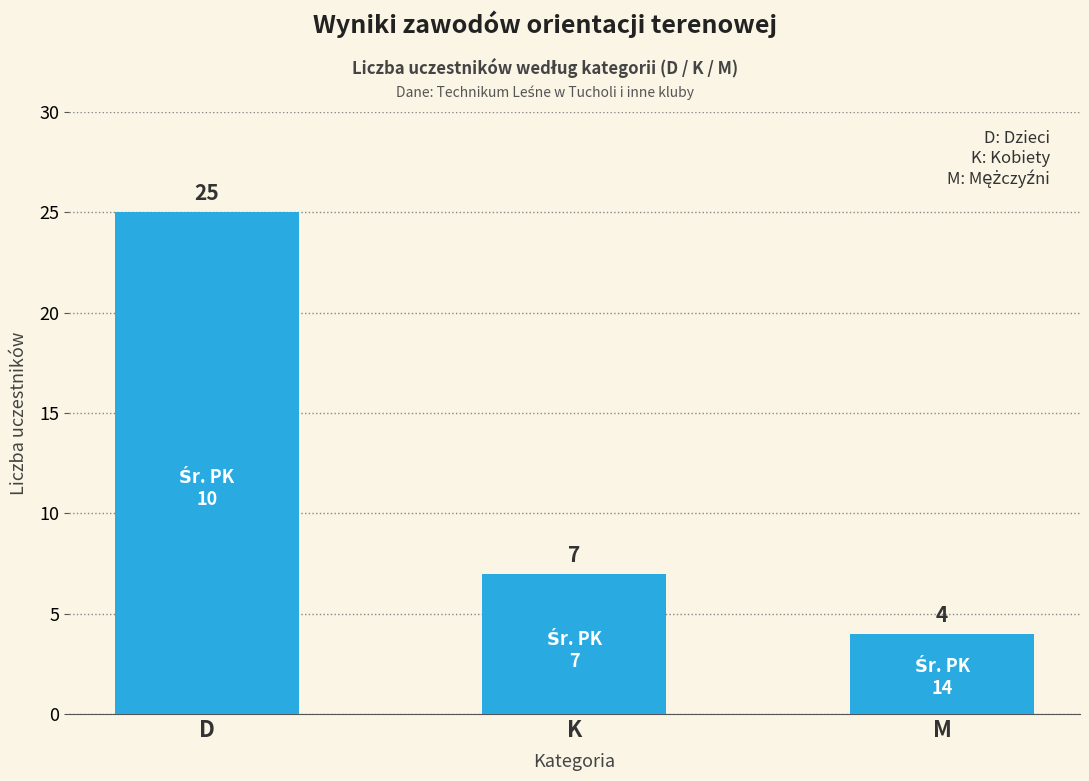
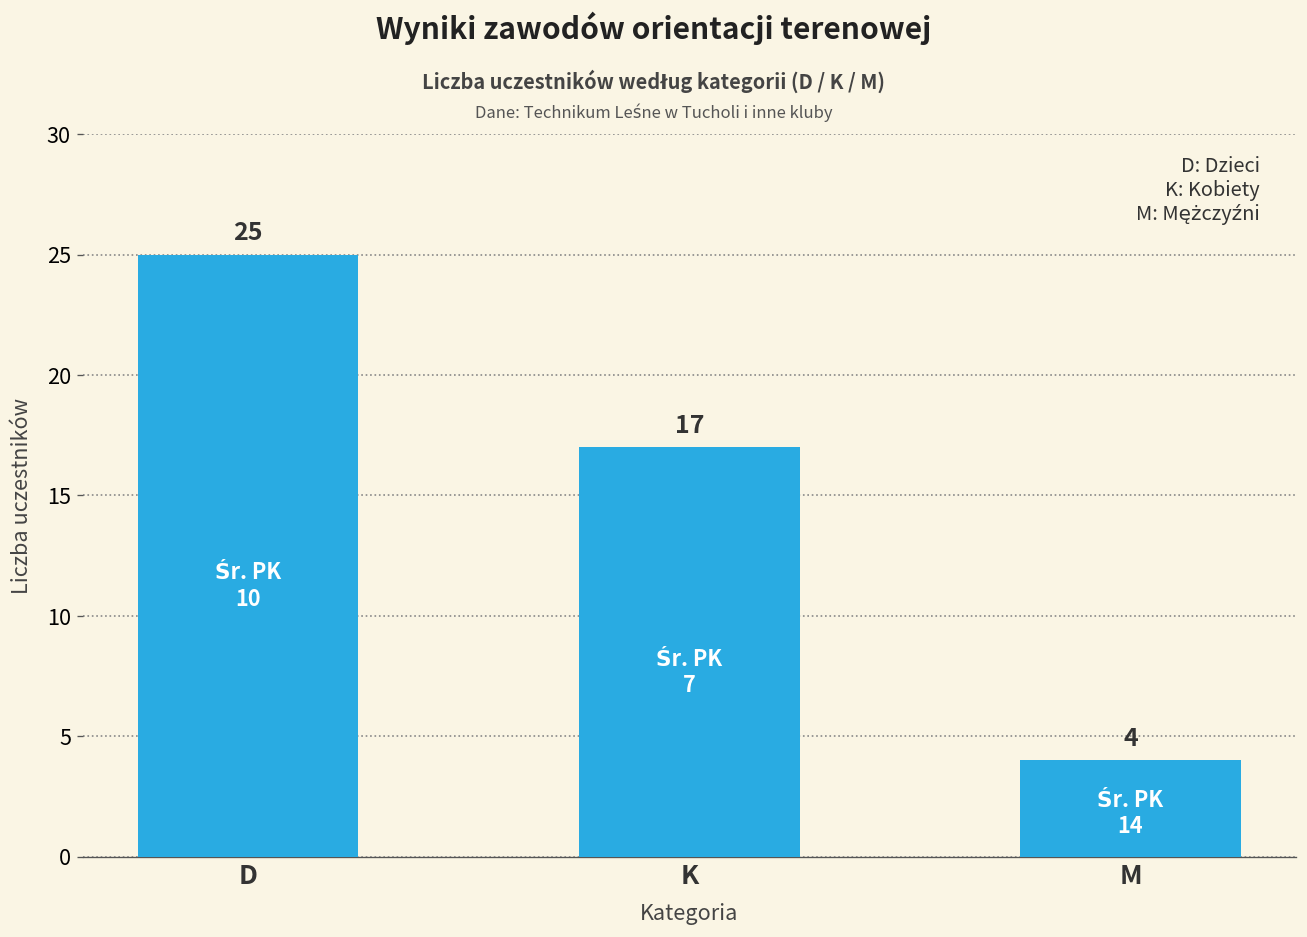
  {
    "D": 25,
-   "K": 7,
+   "K": 17,
    "M": 4
  }
